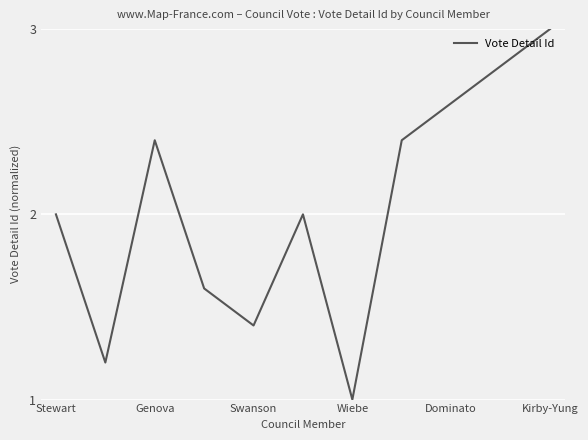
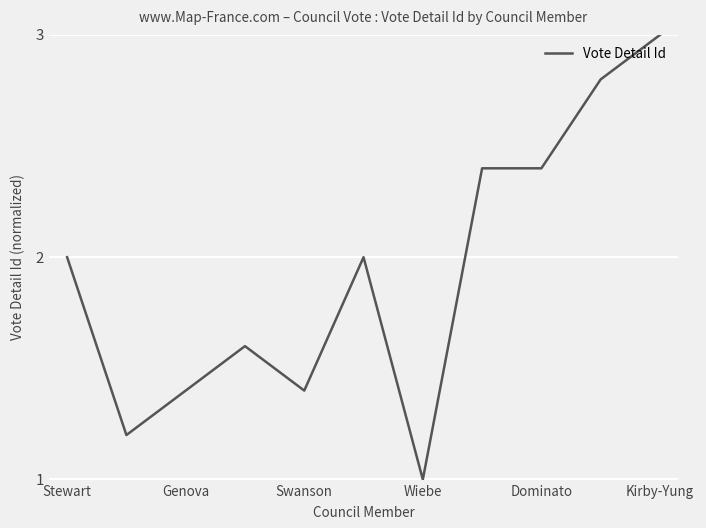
  {
    "Stewart": 2.00,
-   "Genova": 2.40,
+   "Genova": 1.40,
    "Swanson": 1.40,
    "Wiebe": 1.00,
-   "Dominato": 2.60,
+   "Dominato": 2.40,
    "Kirby-Yung": 3.00
  }
